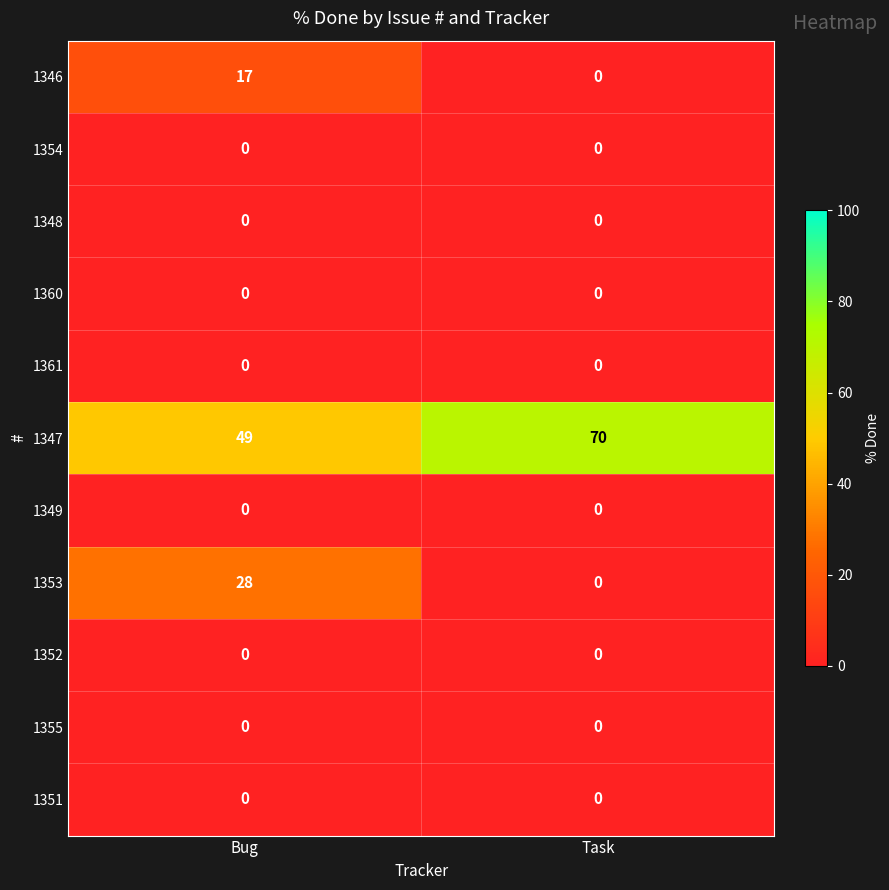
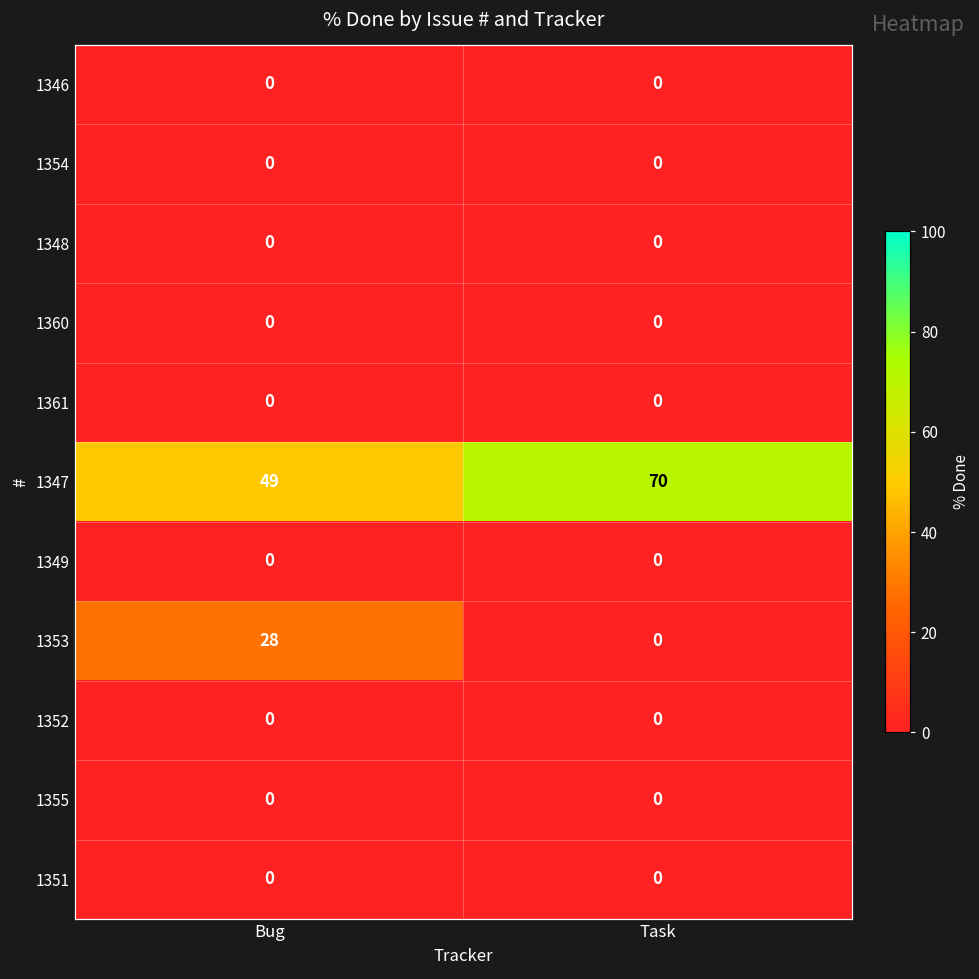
  {
    "1346": {
-     "Bug": 17,
+     "Bug": 0,
      "Task": 0
    },
    "1354": {
      "Bug": 0,
      "Task": 0
    },
    "1348": {
      "Bug": 0,
      "Task": 0
    },
    "1360": {
      "Bug": 0,
      "Task": 0
    },
    "1361": {
      "Bug": 0,
      "Task": 0
    },
    "1347": {
      "Bug": 49,
      "Task": 70
    },
    "1349": {
      "Bug": 0,
      "Task": 0
    },
    "1353": {
      "Bug": 28,
      "Task": 0
    },
    "1352": {
      "Bug": 0,
      "Task": 0
    },
    "1355": {
      "Bug": 0,
      "Task": 0
    },
    "1351": {
      "Bug": 0,
      "Task": 0
    }
  }
